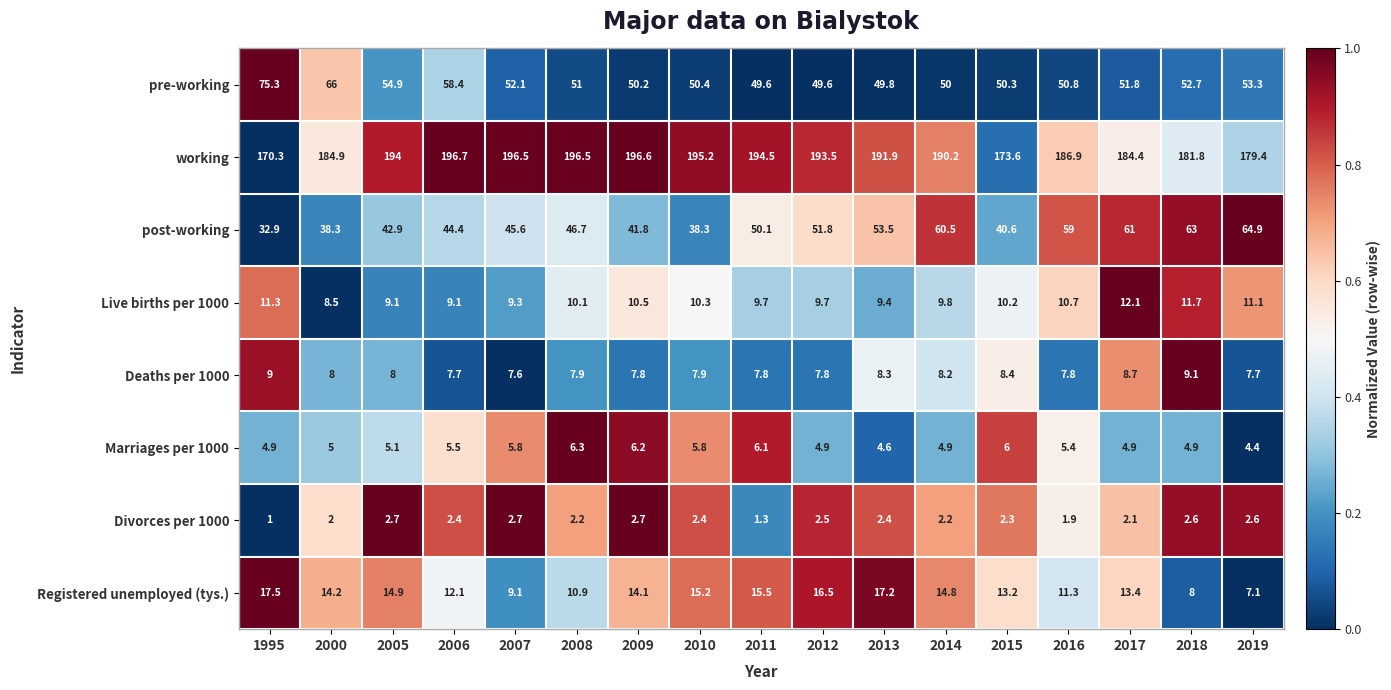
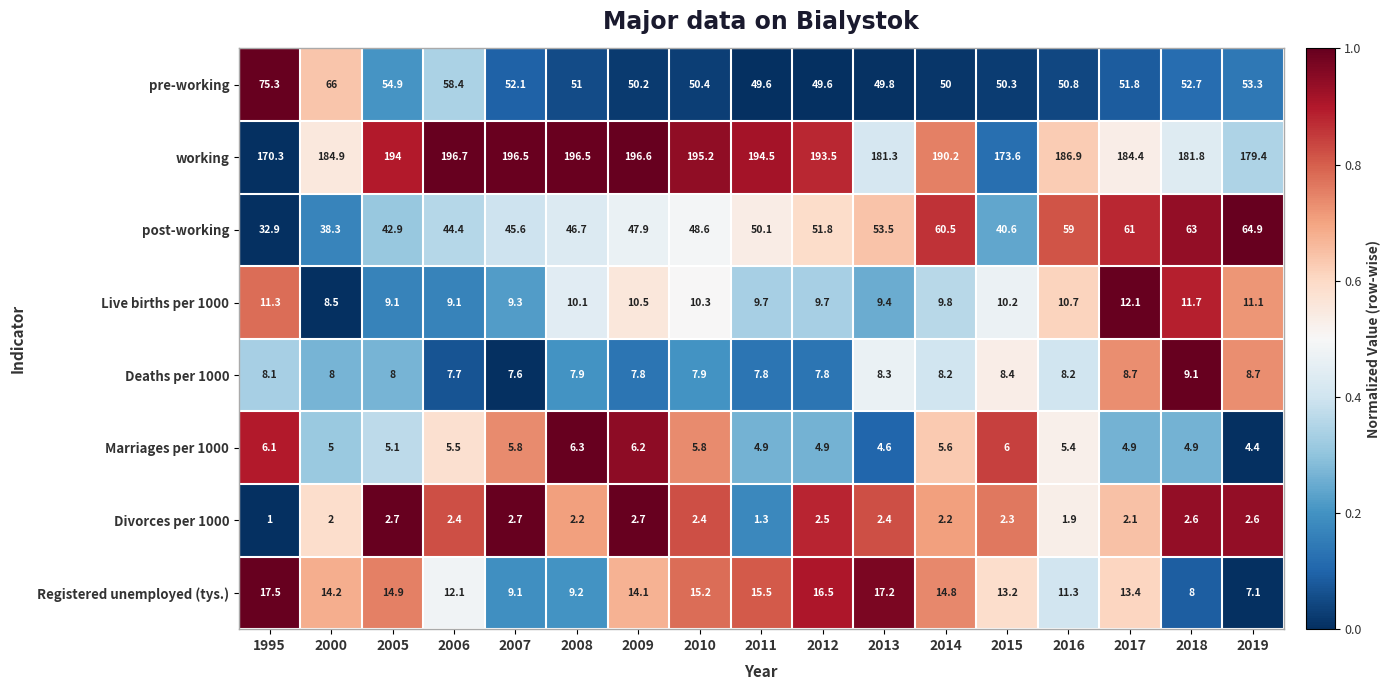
  {
    "pre-working": {
      "1995": 75.3,
      "2000": 66,
      "2005": 54.9,
      "2006": 58.4,
      "2007": 52.1,
      "2008": 51,
      "2009": 50.2,
      "2010": 50.4,
      "2011": 49.6,
      "2012": 49.6,
      "2013": 49.8,
      "2014": 50,
      "2015": 50.3,
      "2016": 50.8,
      "2017": 51.8,
      "2018": 52.7,
      "2019": 53.3
    },
    "working": {
      "1995": 170.3,
      "2000": 184.9,
      "2005": 194,
      "2006": 196.7,
      "2007": 196.5,
      "2008": 196.5,
      "2009": 196.6,
      "2010": 195.2,
      "2011": 194.5,
      "2012": 193.5,
-     "2013": 191.9,
+     "2013": 181.3,
      "2014": 190.2,
      "2015": 173.6,
      "2016": 186.9,
      "2017": 184.4,
      "2018": 181.8,
      "2019": 179.4
    },
    "post-working": {
      "1995": 32.9,
      "2000": 38.3,
      "2005": 42.9,
      "2006": 44.4,
      "2007": 45.6,
      "2008": 46.7,
-     "2009": 41.8,
-     "2010": 38.3,
+     "2009": 47.9,
+     "2010": 48.6,
      "2011": 50.1,
      "2012": 51.8,
      "2013": 53.5,
      "2014": 60.5,
      "2015": 40.6,
      "2016": 59,
      "2017": 61,
      "2018": 63,
      "2019": 64.9
    },
    "Live births per 1000": {
      "1995": 11.3,
      "2000": 8.5,
      "2005": 9.1,
      "2006": 9.1,
      "2007": 9.3,
      "2008": 10.1,
      "2009": 10.5,
      "2010": 10.3,
      "2011": 9.7,
      "2012": 9.7,
      "2013": 9.4,
      "2014": 9.8,
      "2015": 10.2,
      "2016": 10.7,
      "2017": 12.1,
      "2018": 11.7,
      "2019": 11.1
    },
    "Deaths per 1000": {
-     "1995": 9,
+     "1995": 8.1,
      "2000": 8,
      "2005": 8,
      "2006": 7.7,
      "2007": 7.6,
      "2008": 7.9,
      "2009": 7.8,
      "2010": 7.9,
      "2011": 7.8,
      "2012": 7.8,
      "2013": 8.3,
      "2014": 8.2,
      "2015": 8.4,
-     "2016": 7.8,
+     "2016": 8.2,
      "2017": 8.7,
      "2018": 9.1,
-     "2019": 7.7
+     "2019": 8.7
    },
    "Marriages per 1000": {
-     "1995": 4.9,
+     "1995": 6.1,
      "2000": 5,
      "2005": 5.1,
      "2006": 5.5,
      "2007": 5.8,
      "2008": 6.3,
      "2009": 6.2,
      "2010": 5.8,
-     "2011": 6.1,
+     "2011": 4.9,
      "2012": 4.9,
      "2013": 4.6,
-     "2014": 4.9,
+     "2014": 5.6,
      "2015": 6,
      "2016": 5.4,
      "2017": 4.9,
      "2018": 4.9,
      "2019": 4.4
    },
    "Divorces per 1000": {
      "1995": 1,
      "2000": 2,
      "2005": 2.7,
      "2006": 2.4,
      "2007": 2.7,
      "2008": 2.2,
      "2009": 2.7,
      "2010": 2.4,
      "2011": 1.3,
      "2012": 2.5,
      "2013": 2.4,
      "2014": 2.2,
      "2015": 2.3,
      "2016": 1.9,
      "2017": 2.1,
      "2018": 2.6,
      "2019": 2.6
    },
    "Registered unemployed (tys.)": {
      "1995": 17.5,
      "2000": 14.2,
      "2005": 14.9,
      "2006": 12.1,
      "2007": 9.1,
-     "2008": 10.9,
+     "2008": 9.2,
      "2009": 14.1,
      "2010": 15.2,
      "2011": 15.5,
      "2012": 16.5,
      "2013": 17.2,
      "2014": 14.8,
      "2015": 13.2,
      "2016": 11.3,
      "2017": 13.4,
      "2018": 8,
      "2019": 7.1
    }
  }
